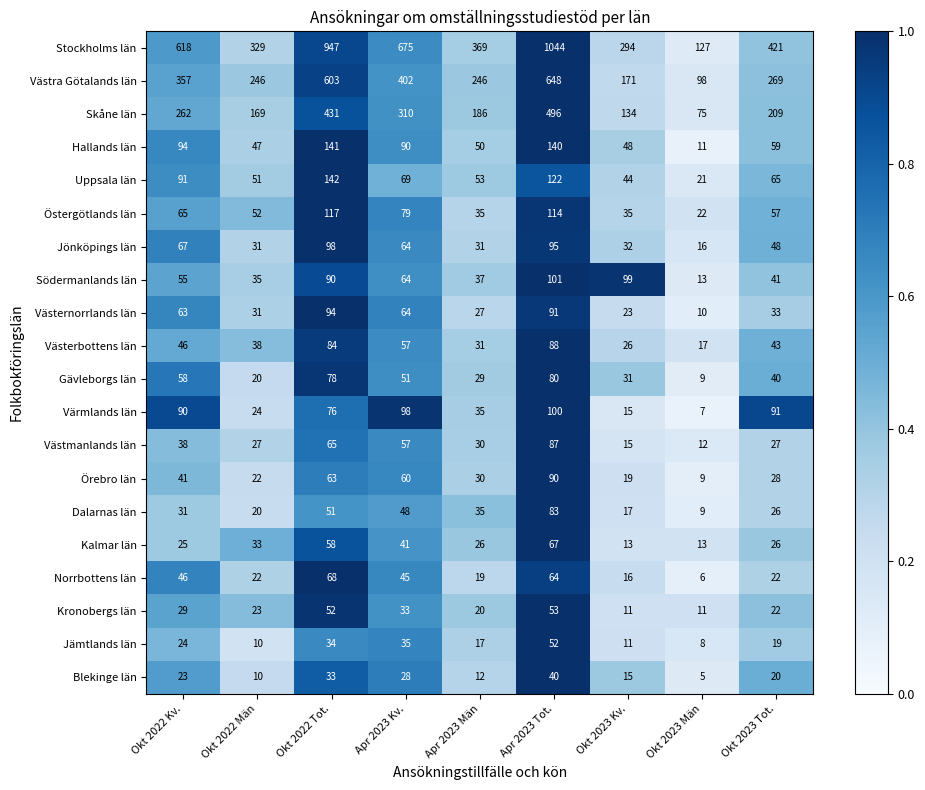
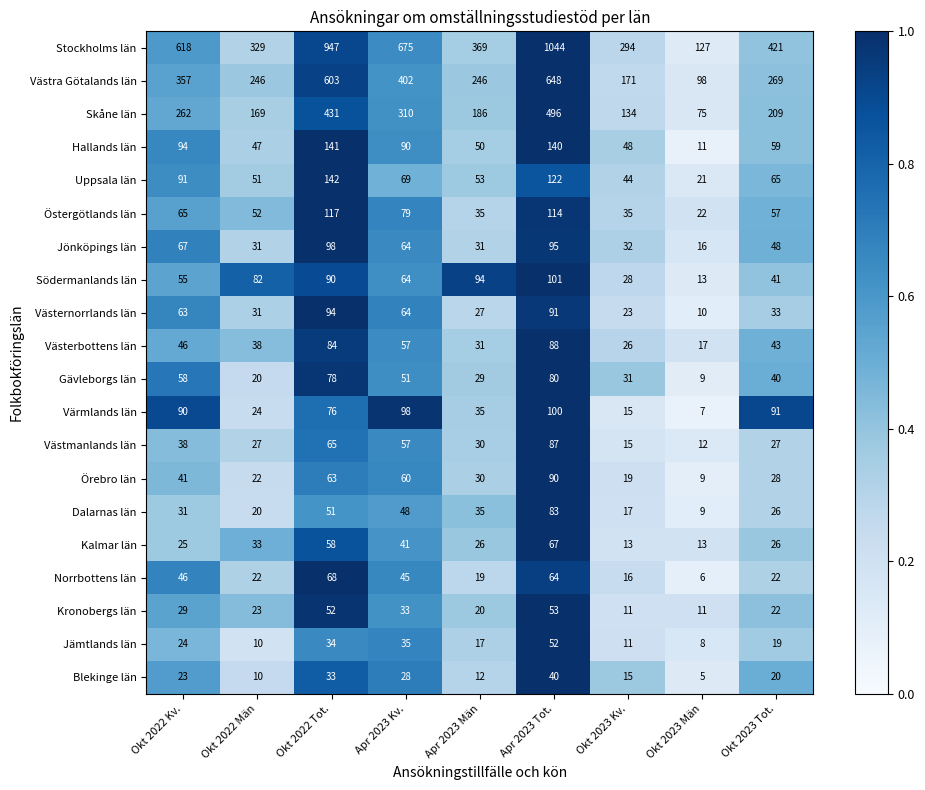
  {
    "Stockholms län": {
      "Okt 2022 Kv.": 618,
      "Okt 2022 Män": 329,
      "Okt 2022 Tot.": 947,
      "Apr 2023 Kv.": 675,
      "Apr 2023 Män": 369,
      "Apr 2023 Tot.": 1044,
      "Okt 2023 Kv.": 294,
      "Okt 2023 Män": 127,
      "Okt 2023 Tot.": 421
    },
    "Västra Götalands län": {
      "Okt 2022 Kv.": 357,
      "Okt 2022 Män": 246,
      "Okt 2022 Tot.": 603,
      "Apr 2023 Kv.": 402,
      "Apr 2023 Män": 246,
      "Apr 2023 Tot.": 648,
      "Okt 2023 Kv.": 171,
      "Okt 2023 Män": 98,
      "Okt 2023 Tot.": 269
    },
    "Skåne län": {
      "Okt 2022 Kv.": 262,
      "Okt 2022 Män": 169,
      "Okt 2022 Tot.": 431,
      "Apr 2023 Kv.": 310,
      "Apr 2023 Män": 186,
      "Apr 2023 Tot.": 496,
      "Okt 2023 Kv.": 134,
      "Okt 2023 Män": 75,
      "Okt 2023 Tot.": 209
    },
    "Hallands län": {
      "Okt 2022 Kv.": 94,
      "Okt 2022 Män": 47,
      "Okt 2022 Tot.": 141,
      "Apr 2023 Kv.": 90,
      "Apr 2023 Män": 50,
      "Apr 2023 Tot.": 140,
      "Okt 2023 Kv.": 48,
      "Okt 2023 Män": 11,
      "Okt 2023 Tot.": 59
    },
    "Uppsala län": {
      "Okt 2022 Kv.": 91,
      "Okt 2022 Män": 51,
      "Okt 2022 Tot.": 142,
      "Apr 2023 Kv.": 69,
      "Apr 2023 Män": 53,
      "Apr 2023 Tot.": 122,
      "Okt 2023 Kv.": 44,
      "Okt 2023 Män": 21,
      "Okt 2023 Tot.": 65
    },
    "Östergötlands län": {
      "Okt 2022 Kv.": 65,
      "Okt 2022 Män": 52,
      "Okt 2022 Tot.": 117,
      "Apr 2023 Kv.": 79,
      "Apr 2023 Män": 35,
      "Apr 2023 Tot.": 114,
      "Okt 2023 Kv.": 35,
      "Okt 2023 Män": 22,
      "Okt 2023 Tot.": 57
    },
    "Jönköpings län": {
      "Okt 2022 Kv.": 67,
      "Okt 2022 Män": 31,
      "Okt 2022 Tot.": 98,
      "Apr 2023 Kv.": 64,
      "Apr 2023 Män": 31,
      "Apr 2023 Tot.": 95,
      "Okt 2023 Kv.": 32,
      "Okt 2023 Män": 16,
      "Okt 2023 Tot.": 48
    },
    "Södermanlands län": {
      "Okt 2022 Kv.": 55,
-     "Okt 2022 Män": 35,
+     "Okt 2022 Män": 82,
      "Okt 2022 Tot.": 90,
      "Apr 2023 Kv.": 64,
-     "Apr 2023 Män": 37,
+     "Apr 2023 Män": 94,
      "Apr 2023 Tot.": 101,
-     "Okt 2023 Kv.": 99,
+     "Okt 2023 Kv.": 28,
      "Okt 2023 Män": 13,
      "Okt 2023 Tot.": 41
    },
    "Västernorrlands län": {
      "Okt 2022 Kv.": 63,
      "Okt 2022 Män": 31,
      "Okt 2022 Tot.": 94,
      "Apr 2023 Kv.": 64,
      "Apr 2023 Män": 27,
      "Apr 2023 Tot.": 91,
      "Okt 2023 Kv.": 23,
      "Okt 2023 Män": 10,
      "Okt 2023 Tot.": 33
    },
    "Västerbottens län": {
      "Okt 2022 Kv.": 46,
      "Okt 2022 Män": 38,
      "Okt 2022 Tot.": 84,
      "Apr 2023 Kv.": 57,
      "Apr 2023 Män": 31,
      "Apr 2023 Tot.": 88,
      "Okt 2023 Kv.": 26,
      "Okt 2023 Män": 17,
      "Okt 2023 Tot.": 43
    },
    "Gävleborgs län": {
      "Okt 2022 Kv.": 58,
      "Okt 2022 Män": 20,
      "Okt 2022 Tot.": 78,
      "Apr 2023 Kv.": 51,
      "Apr 2023 Män": 29,
      "Apr 2023 Tot.": 80,
      "Okt 2023 Kv.": 31,
      "Okt 2023 Män": 9,
      "Okt 2023 Tot.": 40
    },
    "Värmlands län": {
      "Okt 2022 Kv.": 90,
      "Okt 2022 Män": 24,
      "Okt 2022 Tot.": 76,
      "Apr 2023 Kv.": 98,
      "Apr 2023 Män": 35,
      "Apr 2023 Tot.": 100,
      "Okt 2023 Kv.": 15,
      "Okt 2023 Män": 7,
      "Okt 2023 Tot.": 91
    },
    "Västmanlands län": {
      "Okt 2022 Kv.": 38,
      "Okt 2022 Män": 27,
      "Okt 2022 Tot.": 65,
      "Apr 2023 Kv.": 57,
      "Apr 2023 Män": 30,
      "Apr 2023 Tot.": 87,
      "Okt 2023 Kv.": 15,
      "Okt 2023 Män": 12,
      "Okt 2023 Tot.": 27
    },
    "Örebro län": {
      "Okt 2022 Kv.": 41,
      "Okt 2022 Män": 22,
      "Okt 2022 Tot.": 63,
      "Apr 2023 Kv.": 60,
      "Apr 2023 Män": 30,
      "Apr 2023 Tot.": 90,
      "Okt 2023 Kv.": 19,
      "Okt 2023 Män": 9,
      "Okt 2023 Tot.": 28
    },
    "Dalarnas län": {
      "Okt 2022 Kv.": 31,
      "Okt 2022 Män": 20,
      "Okt 2022 Tot.": 51,
      "Apr 2023 Kv.": 48,
      "Apr 2023 Män": 35,
      "Apr 2023 Tot.": 83,
      "Okt 2023 Kv.": 17,
      "Okt 2023 Män": 9,
      "Okt 2023 Tot.": 26
    },
    "Kalmar län": {
      "Okt 2022 Kv.": 25,
      "Okt 2022 Män": 33,
      "Okt 2022 Tot.": 58,
      "Apr 2023 Kv.": 41,
      "Apr 2023 Män": 26,
      "Apr 2023 Tot.": 67,
      "Okt 2023 Kv.": 13,
      "Okt 2023 Män": 13,
      "Okt 2023 Tot.": 26
    },
    "Norrbottens län": {
      "Okt 2022 Kv.": 46,
      "Okt 2022 Män": 22,
      "Okt 2022 Tot.": 68,
      "Apr 2023 Kv.": 45,
      "Apr 2023 Män": 19,
      "Apr 2023 Tot.": 64,
      "Okt 2023 Kv.": 16,
      "Okt 2023 Män": 6,
      "Okt 2023 Tot.": 22
    },
    "Kronobergs län": {
      "Okt 2022 Kv.": 29,
      "Okt 2022 Män": 23,
      "Okt 2022 Tot.": 52,
      "Apr 2023 Kv.": 33,
      "Apr 2023 Män": 20,
      "Apr 2023 Tot.": 53,
      "Okt 2023 Kv.": 11,
      "Okt 2023 Män": 11,
      "Okt 2023 Tot.": 22
    },
    "Jämtlands län": {
      "Okt 2022 Kv.": 24,
      "Okt 2022 Män": 10,
      "Okt 2022 Tot.": 34,
      "Apr 2023 Kv.": 35,
      "Apr 2023 Män": 17,
      "Apr 2023 Tot.": 52,
      "Okt 2023 Kv.": 11,
      "Okt 2023 Män": 8,
      "Okt 2023 Tot.": 19
    },
    "Blekinge län": {
      "Okt 2022 Kv.": 23,
      "Okt 2022 Män": 10,
      "Okt 2022 Tot.": 33,
      "Apr 2023 Kv.": 28,
      "Apr 2023 Män": 12,
      "Apr 2023 Tot.": 40,
      "Okt 2023 Kv.": 15,
      "Okt 2023 Män": 5,
      "Okt 2023 Tot.": 20
    }
  }
